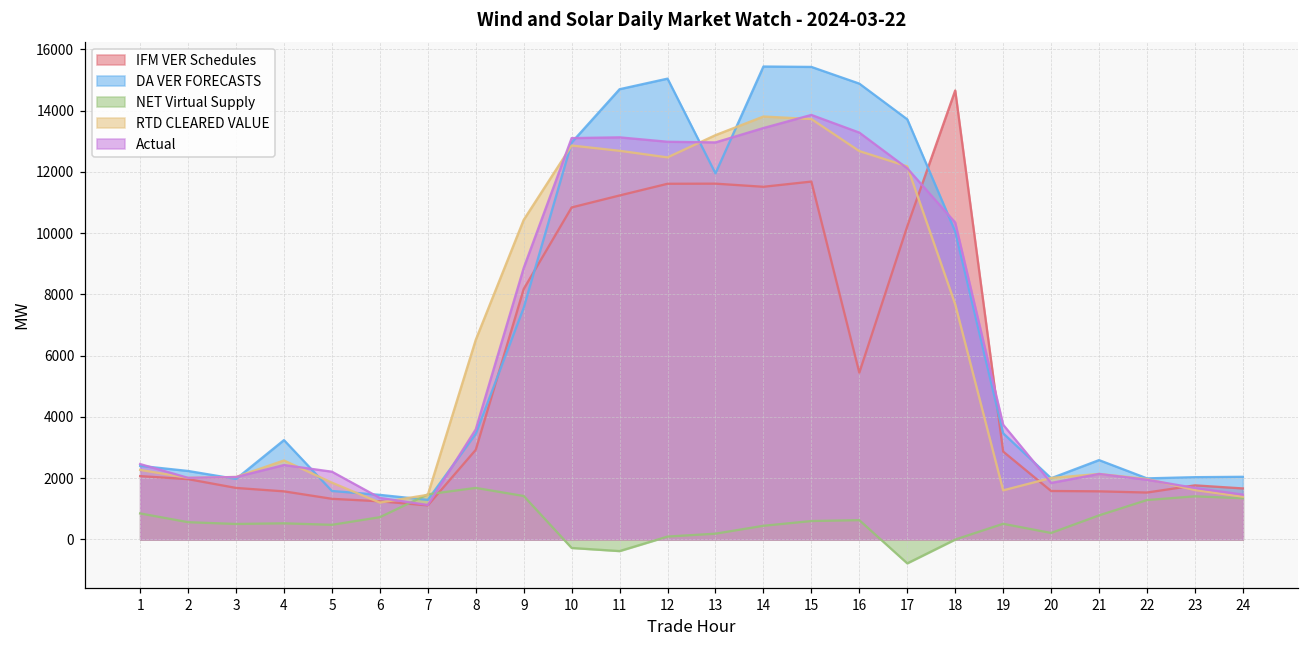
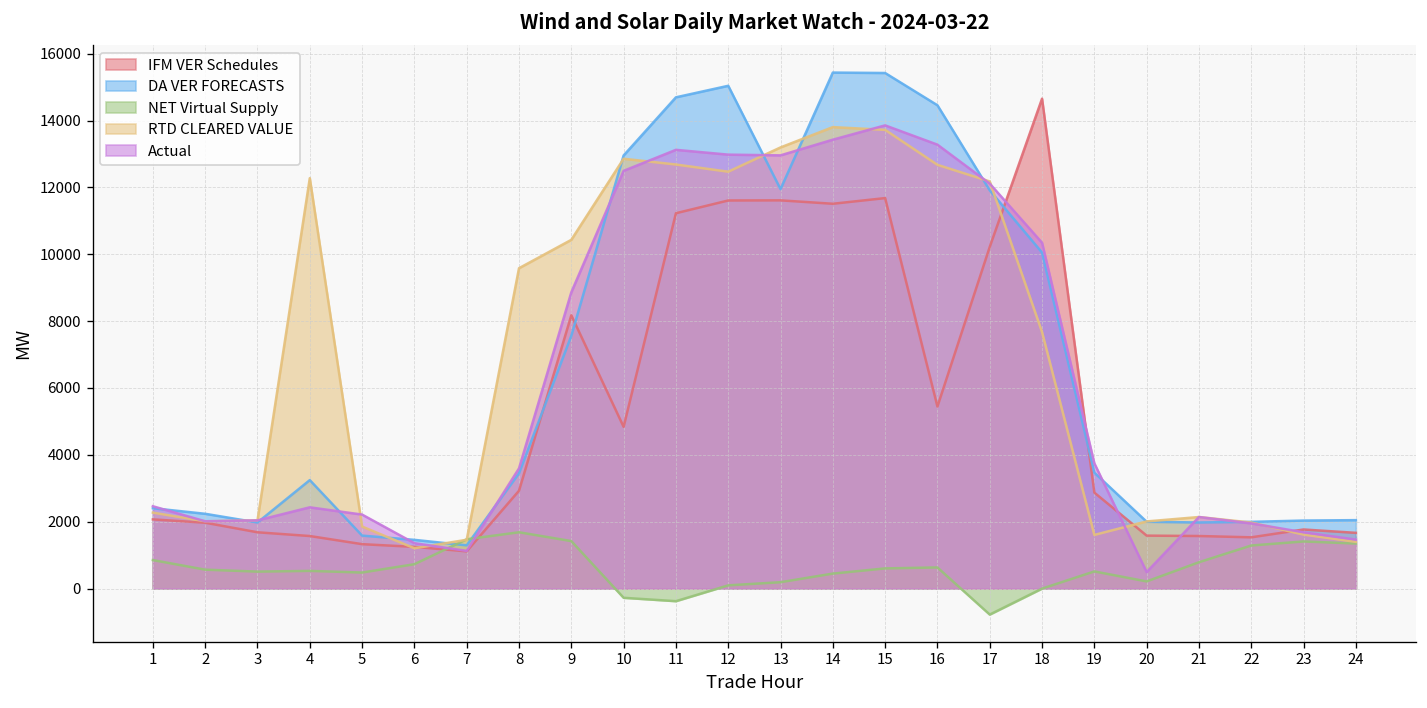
  {
    "IFM VER Schedules": {
      "1": 2100,
      "3": 1700,
      "4": 1600,
      "5": 1300,
      "8": 2900,
      "9": 8200,
-     "10": 10800,
+     "10": 4800,
      "11": 11200,
      "12": 11600,
      "13": 11600,
      "14": 11500,
      "15": 11700,
      "16": 5400,
      "17": 10200,
      "18": 14700,
      "19": 2900,
      "20": 1600,
      "21": 1600,
      "22": 1500,
      "24": 1700
    },
    "DA VER FORECASTS": {
      "2": 2200,
      "4": 3200,
      "5": 1600,
      "6": 1500,
      "7": 1300,
      "8": 3400,
      "9": 7600,
      "10": 13000,
      "11": 14700,
      "12": 15000,
      "13": 11900,
      "14": 15400,
      "15": 15400,
-     "16": 14900,
-     "17": 13700,
+     "16": 14500,
+     "17": 11900,
      "18": 10100,
      "19": 3500,
-     "21": 2600,
+     "21": 2000,
      "23": 2000,
      "24": 2000
    },
    "RTD CLEARED VALUE": {
      "1": 2300,
-     "4": 2600,
+     "4": 12300,
      "5": 1900,
-     "8": 6500,
+     "8": 9600,
      "9": 10400,
      "10": 12900,
      "11": 12700,
      "12": 12500,
      "13": 13200,
      "14": 13800,
      "15": 13700,
      "16": 12700,
      "18": 7700,
      "19": 1600
    },
    "Actual": {
      "4": 2400,
      "5": 2200,
      "6": 1400,
      "8": 3600,
      "9": 8900,
-     "10": 13100,
+     "10": 12500,
      "11": 13100,
      "12": 13000,
      "13": 13000,
      "14": 13400,
      "15": 13900,
      "16": 13300,
      "18": 10300,
      "19": 3700,
-     "20": 1800
+     "20": 500
    }
  }
